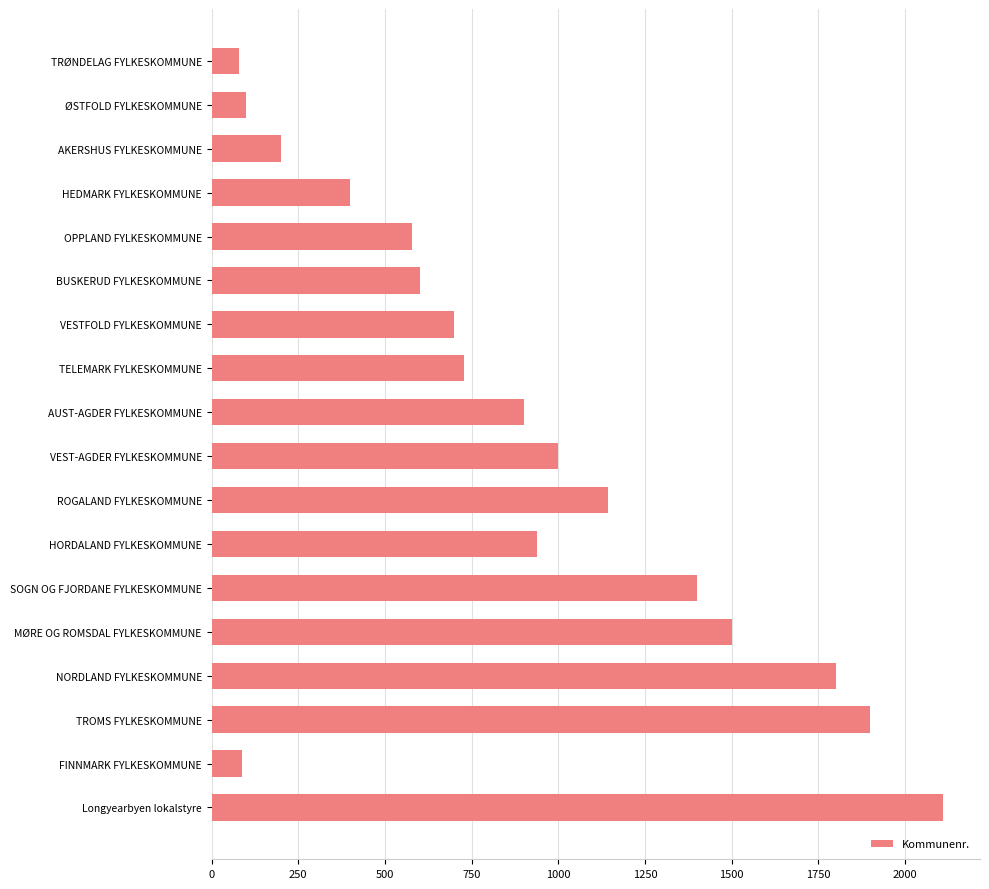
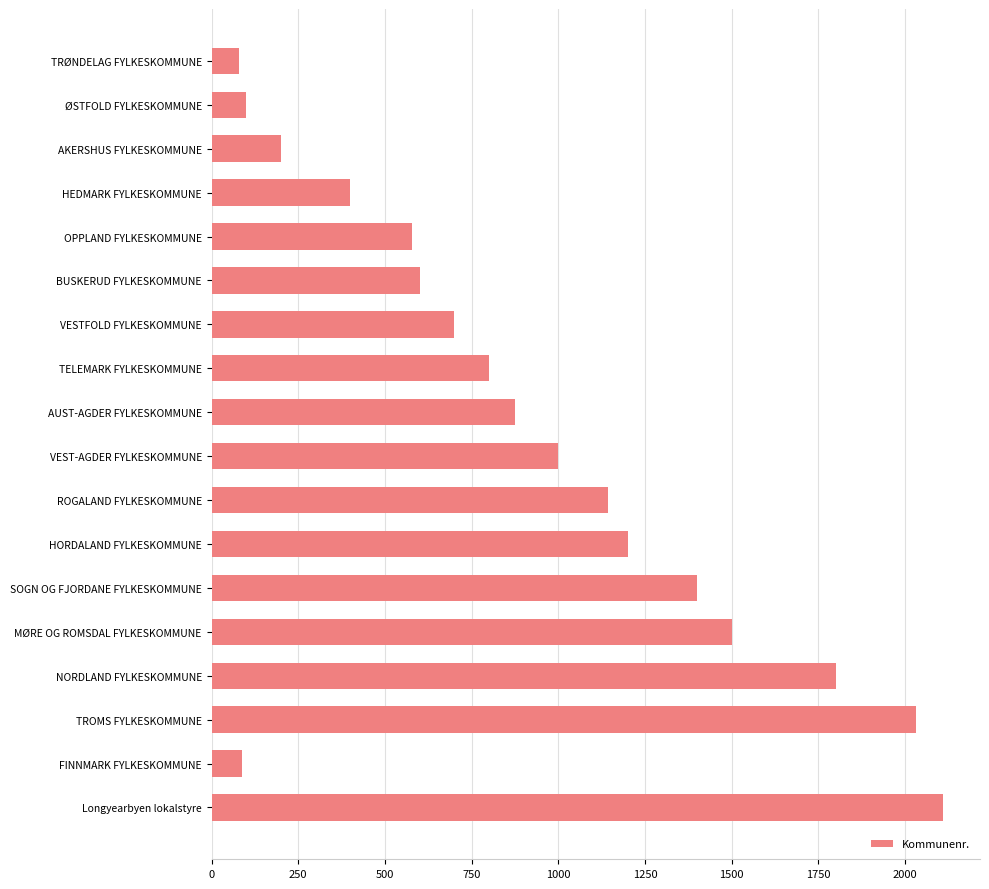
  {
    "TRØNDELAG FYLKESKOMMUNE": 80,
    "ØSTFOLD FYLKESKOMMUNE": 100,
    "AKERSHUS FYLKESKOMMUNE": 200,
    "HEDMARK FYLKESKOMMUNE": 400,
    "OPPLAND FYLKESKOMMUNE": 580,
    "BUSKERUD FYLKESKOMMUNE": 600,
    "VESTFOLD FYLKESKOMMUNE": 700,
-   "TELEMARK FYLKESKOMMUNE": 730,
-   "AUST-AGDER FYLKESKOMMUNE": 900,
+   "TELEMARK FYLKESKOMMUNE": 800,
+   "AUST-AGDER FYLKESKOMMUNE": 880,
    "VEST-AGDER FYLKESKOMMUNE": 1000,
    "ROGALAND FYLKESKOMMUNE": 1140,
-   "HORDALAND FYLKESKOMMUNE": 940,
+   "HORDALAND FYLKESKOMMUNE": 1200,
    "SOGN OG FJORDANE FYLKESKOMMUNE": 1400,
    "MØRE OG ROMSDAL FYLKESKOMMUNE": 1500,
    "NORDLAND FYLKESKOMMUNE": 1800,
-   "TROMS FYLKESKOMMUNE": 1900,
+   "TROMS FYLKESKOMMUNE": 2030,
    "FINNMARK FYLKESKOMMUNE": 90,
    "Longyearbyen lokalstyre": 2110
  }
